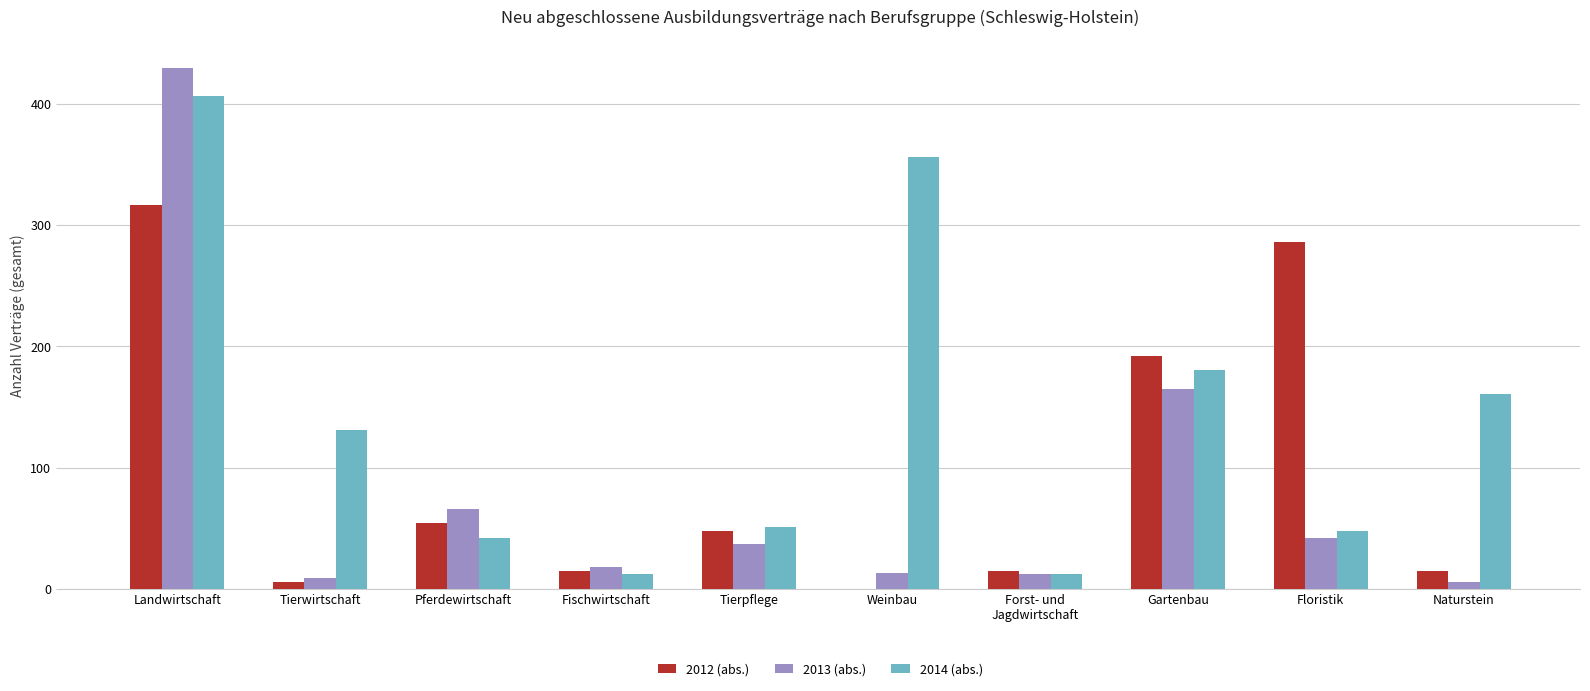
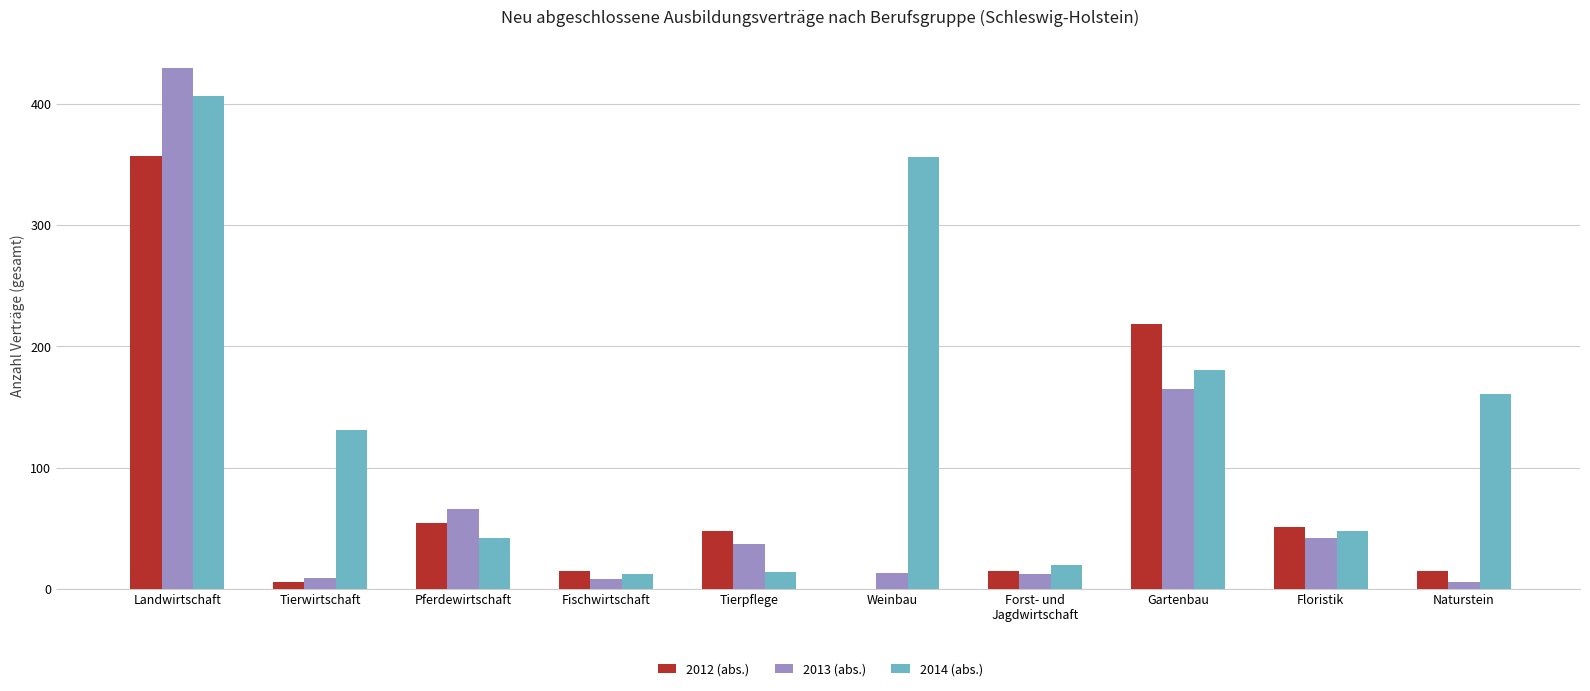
  {
    "2012 (abs.)": {
-     "Landwirtschaft": 316,
+     "Landwirtschaft": 357,
      "Tierwirtschaft": 6,
      "Pferdewirtschaft": 54,
      "Fischwirtschaft": 15,
      "Tierpflege": 48,
      "Weinbau": 0,
      "Forst- und Jagdwirtschaft": 15,
-     "Gartenbau": 192,
-     "Floristik": 286,
+     "Gartenbau": 218,
+     "Floristik": 51,
      "Naturstein": 15
    },
    "2013 (abs.)": {
      "Landwirtschaft": 429,
      "Tierwirtschaft": 9,
      "Pferdewirtschaft": 66,
-     "Fischwirtschaft": 18,
+     "Fischwirtschaft": 8,
      "Tierpflege": 37,
      "Weinbau": 13,
      "Forst- und Jagdwirtschaft": 12,
      "Gartenbau": 165,
      "Floristik": 42,
      "Naturstein": 6
    },
    "2014 (abs.)": {
      "Landwirtschaft": 406,
      "Tierwirtschaft": 131,
      "Pferdewirtschaft": 42,
      "Fischwirtschaft": 12,
-     "Tierpflege": 51,
+     "Tierpflege": 14,
      "Weinbau": 356,
-     "Forst- und Jagdwirtschaft": 12,
+     "Forst- und Jagdwirtschaft": 20,
      "Gartenbau": 180,
      "Floristik": 48,
      "Naturstein": 161
    }
  }
